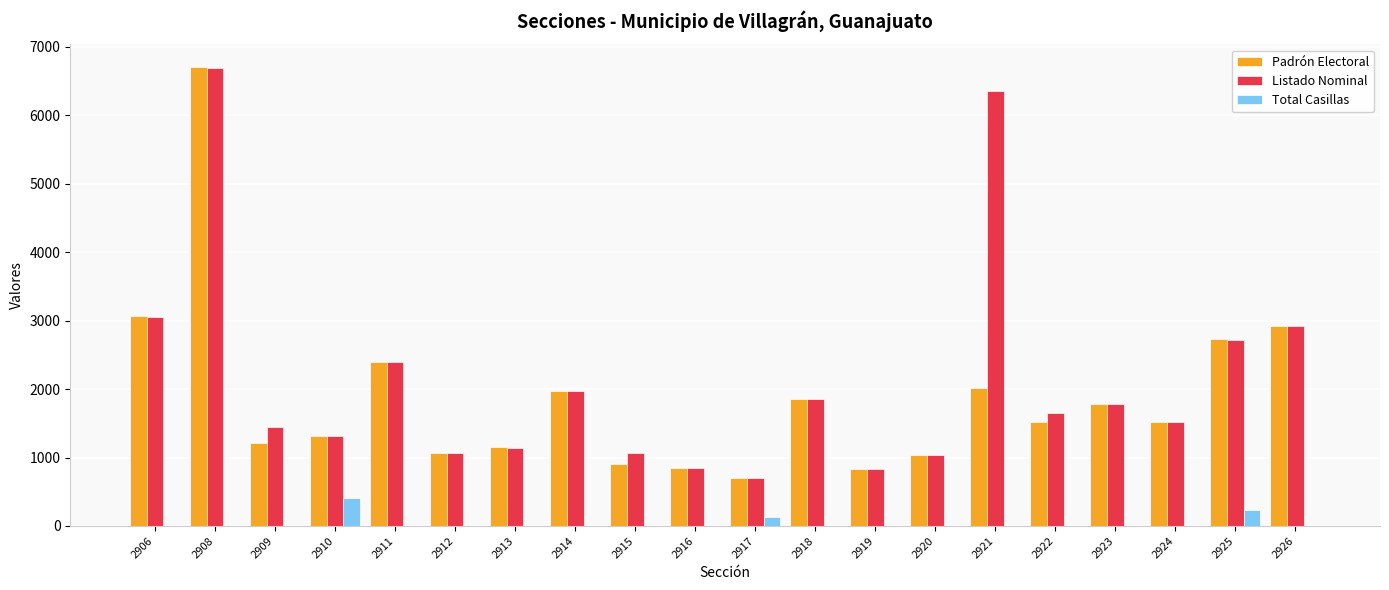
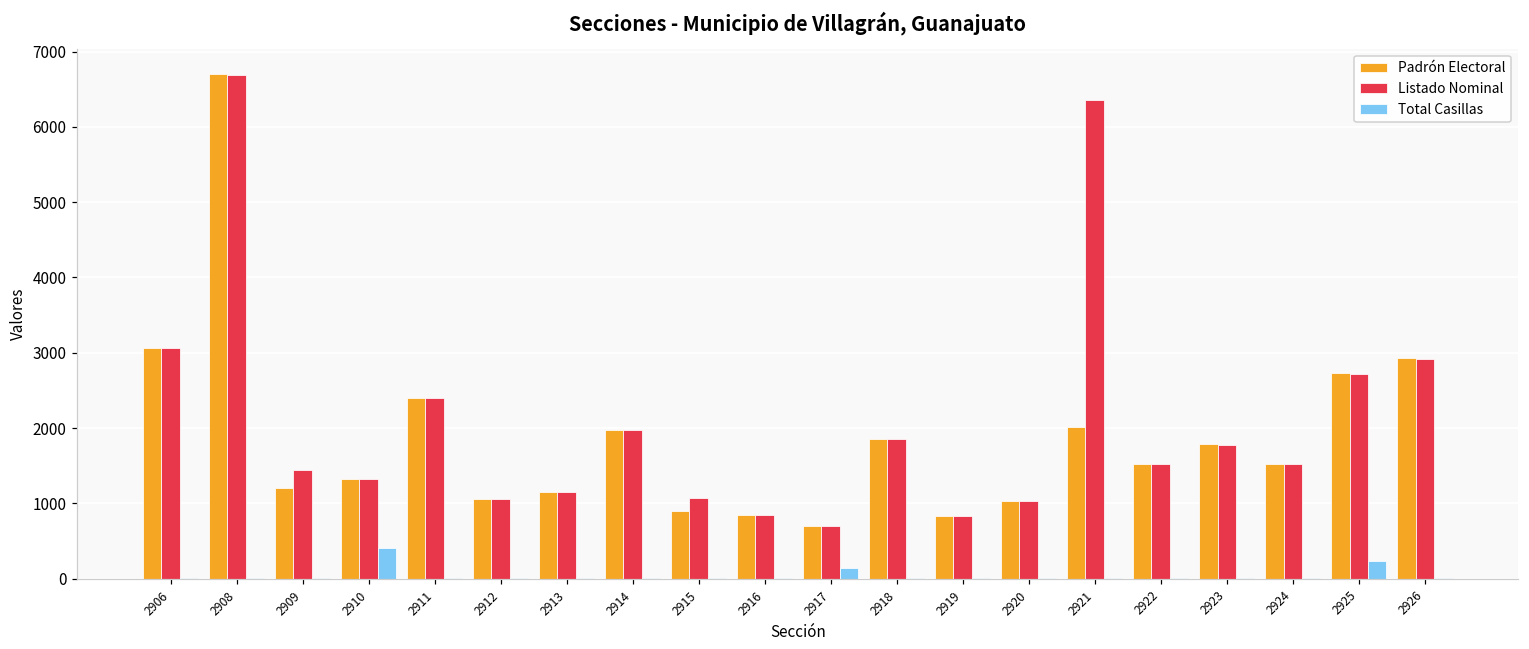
  {
    "Padrón Electoral": {
      "2906": 3100,
      "2908": 6700,
      "2909": 1200,
      "2910": 1300,
      "2911": 2400,
      "2912": 1100,
      "2913": 1200,
      "2914": 2000,
      "2915": 900,
      "2916": 800,
      "2917": 700,
      "2918": 1900,
      "2919": 800,
      "2920": 1000,
      "2921": 2000,
      "2922": 1500,
      "2923": 1800,
      "2924": 1500,
      "2925": 2700,
      "2926": 2900
    },
    "Listado Nominal": {
      "2906": 3100,
      "2908": 6700,
      "2909": 1400,
      "2910": 1300,
      "2911": 2400,
      "2912": 1100,
      "2913": 1100,
      "2914": 2000,
      "2915": 1100,
      "2916": 800,
      "2917": 700,
      "2918": 1900,
      "2919": 800,
      "2920": 1000,
      "2921": 6400,
-     "2922": 1700,
+     "2922": 1500,
      "2923": 1800,
      "2924": 1500,
      "2925": 2700,
      "2926": 2900
    },
    "Total Casillas": {
      "2910": 400,
      "2917": 100,
      "2925": 200
    }
  }
